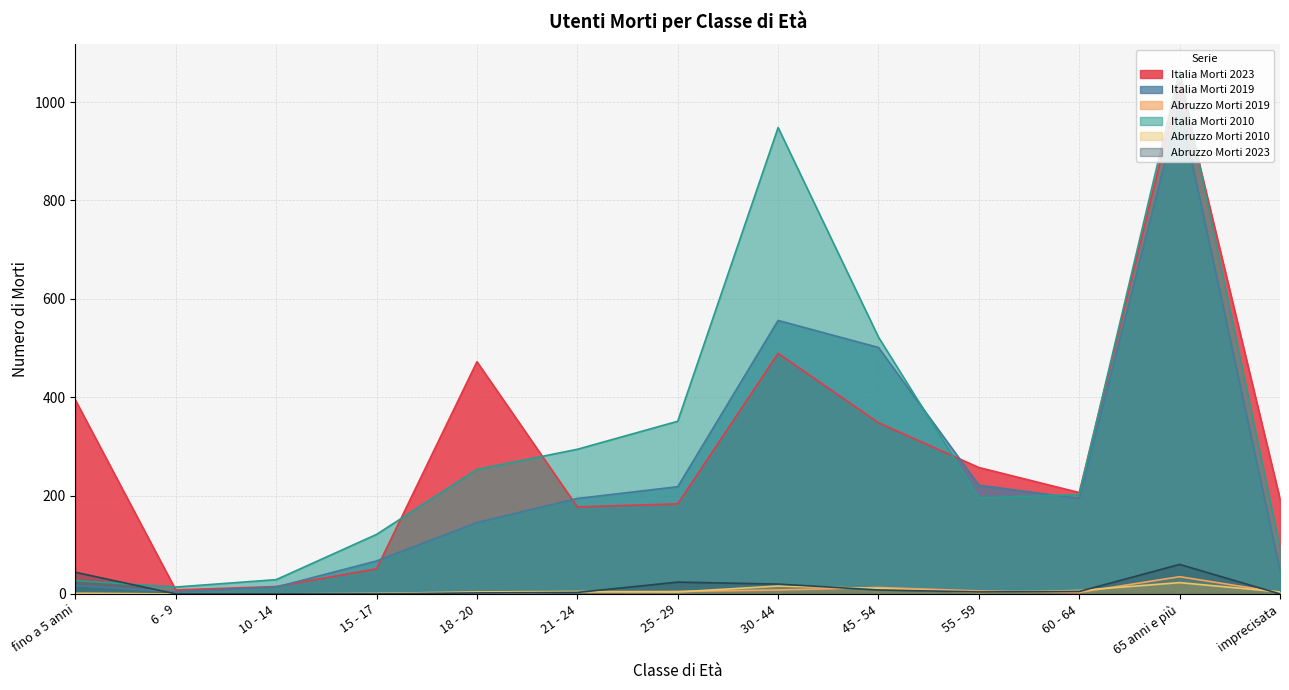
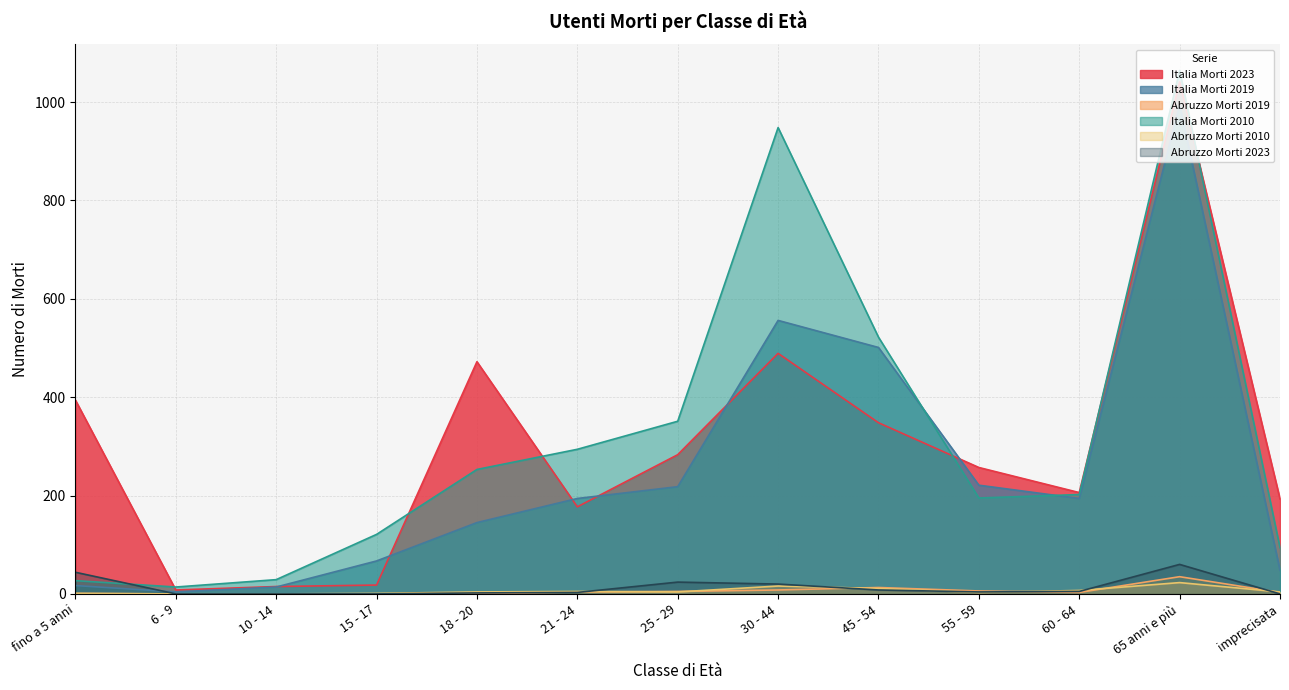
  {
    "Italia Morti 2023": {
      "fino a 5 anni": 390,
-     "15 - 17": 50,
+     "15 - 17": 20,
      "18 - 20": 470,
      "21 - 24": 180,
-     "25 - 29": 180,
+     "25 - 29": 280,
      "30 - 44": 490,
      "45 - 54": 350,
      "55 - 59": 260,
      "imprecisata": 190
    },
    "Abruzzo Morti 2023": {
      "fino a 5 anni": 40,
      "25 - 29": 20,
      "65 anni e più": 60
    }
  }
